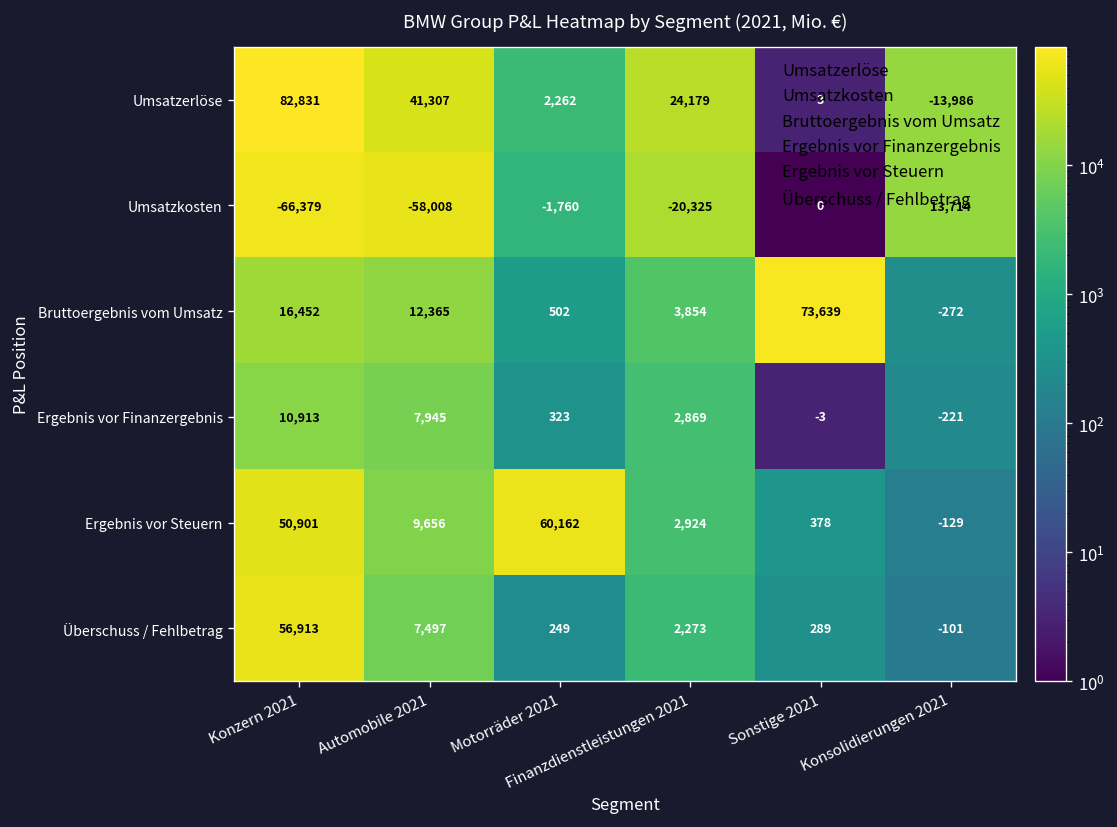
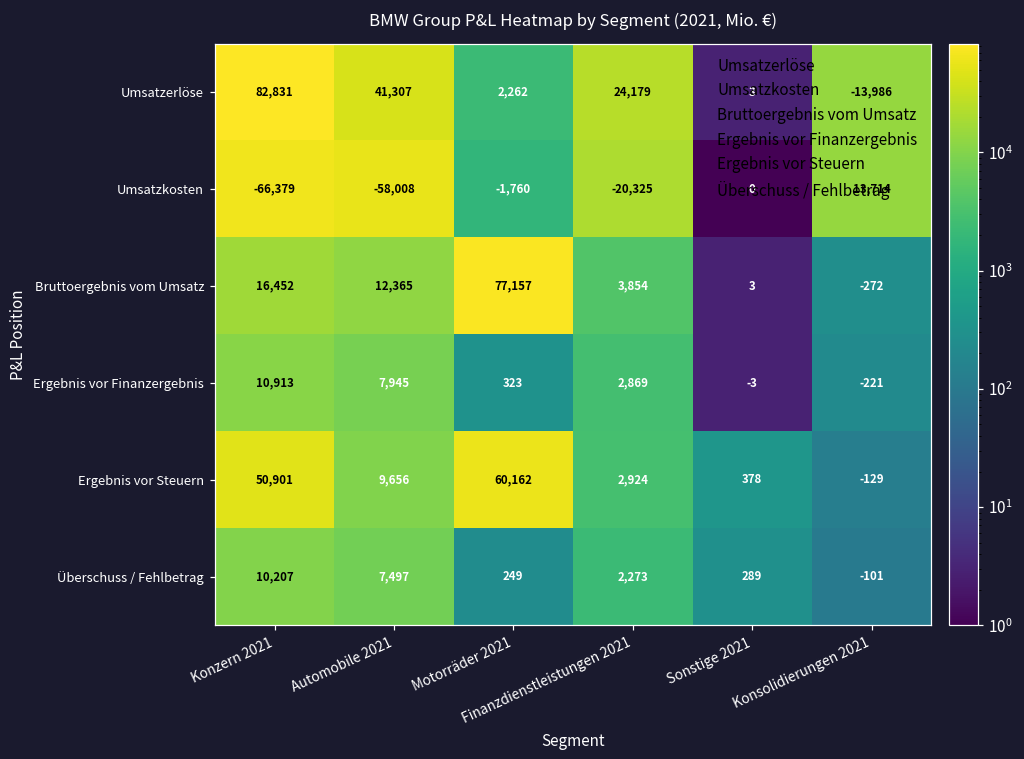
  {
    "Umsatzerlöse": {
      "Konzern 2021": "82,831",
      "Automobile 2021": "41,307",
      "Motorräder 2021": "2,262",
      "Finanzdienstleistungen 2021": "24,179"
    },
    "Umsatzkosten": {
      "Konzern 2021": "-66,379",
      "Automobile 2021": "-58,008",
      "Motorräder 2021": "-1,760",
      "Finanzdienstleistungen 2021": "-20,325"
    },
    "Bruttoergebnis vom Umsatz": {
      "Konzern 2021": "16,452",
      "Automobile 2021": "12,365",
-     "Motorräder 2021": "502",
+     "Motorräder 2021": "77,157",
      "Finanzdienstleistungen 2021": "3,854",
-     "Sonstige 2021": "73,639",
+     "Sonstige 2021": "3",
      "Konsolidierungen 2021": "-272"
    },
    "Ergebnis vor Finanzergebnis": {
      "Konzern 2021": "10,913",
      "Automobile 2021": "7,945",
      "Motorräder 2021": "323",
      "Finanzdienstleistungen 2021": "2,869",
      "Sonstige 2021": "-3",
      "Konsolidierungen 2021": "-221"
    },
    "Ergebnis vor Steuern": {
      "Konzern 2021": "50,901",
      "Automobile 2021": "9,656",
      "Motorräder 2021": "60,162",
      "Finanzdienstleistungen 2021": "2,924",
      "Sonstige 2021": "378",
      "Konsolidierungen 2021": "-129"
    },
    "Überschuss / Fehlbetrag": {
-     "Konzern 2021": "56,913",
+     "Konzern 2021": "10,207",
      "Automobile 2021": "7,497",
      "Motorräder 2021": "249",
      "Finanzdienstleistungen 2021": "2,273",
      "Sonstige 2021": "289",
      "Konsolidierungen 2021": "-101"
    }
  }
